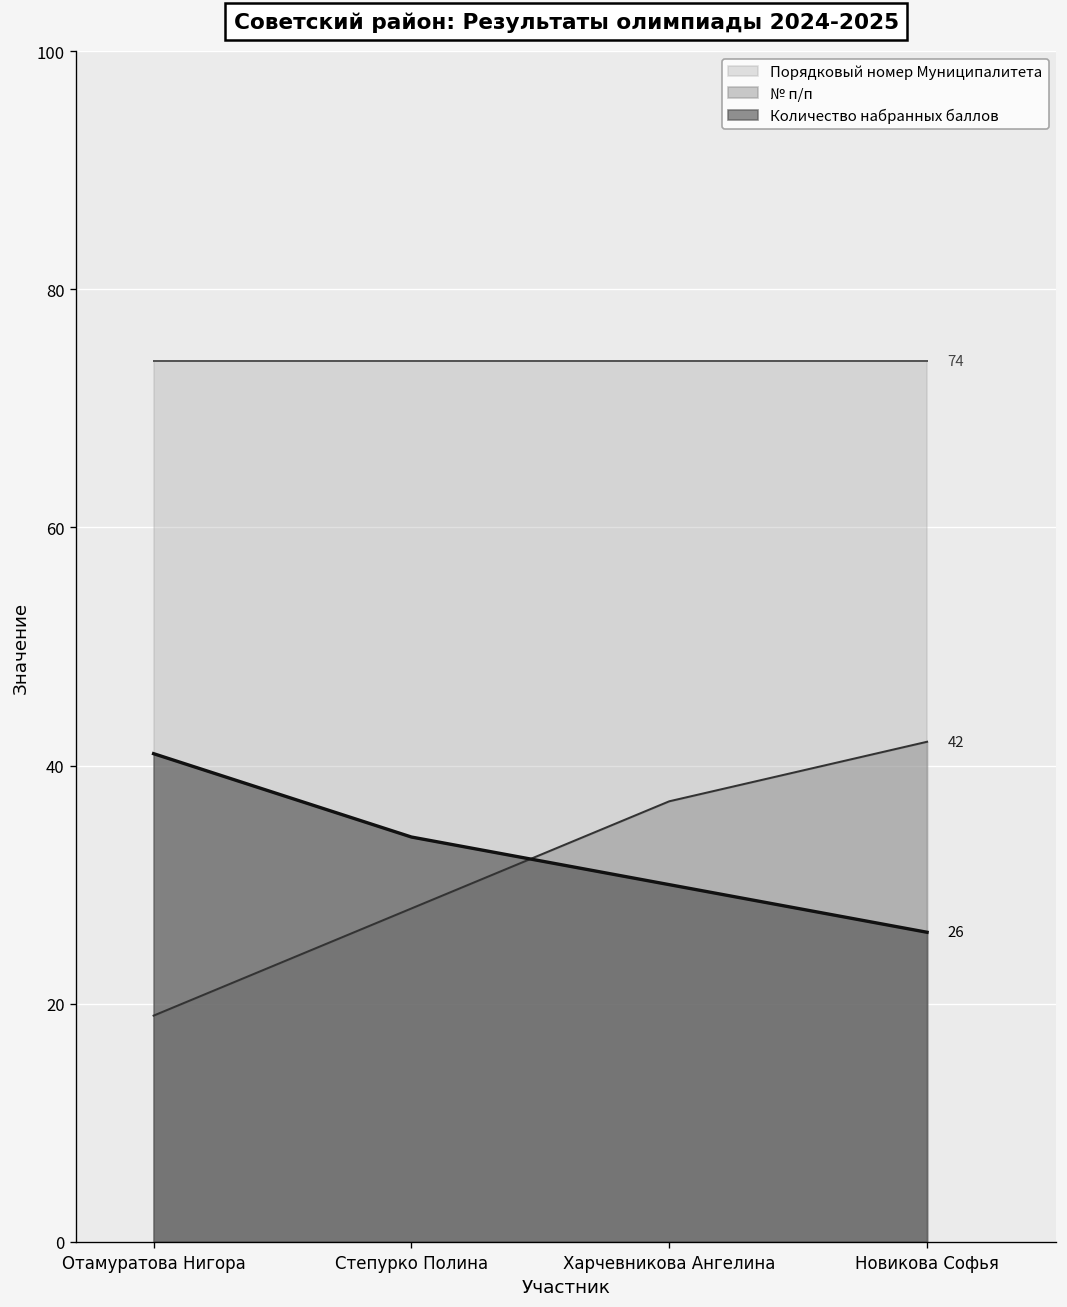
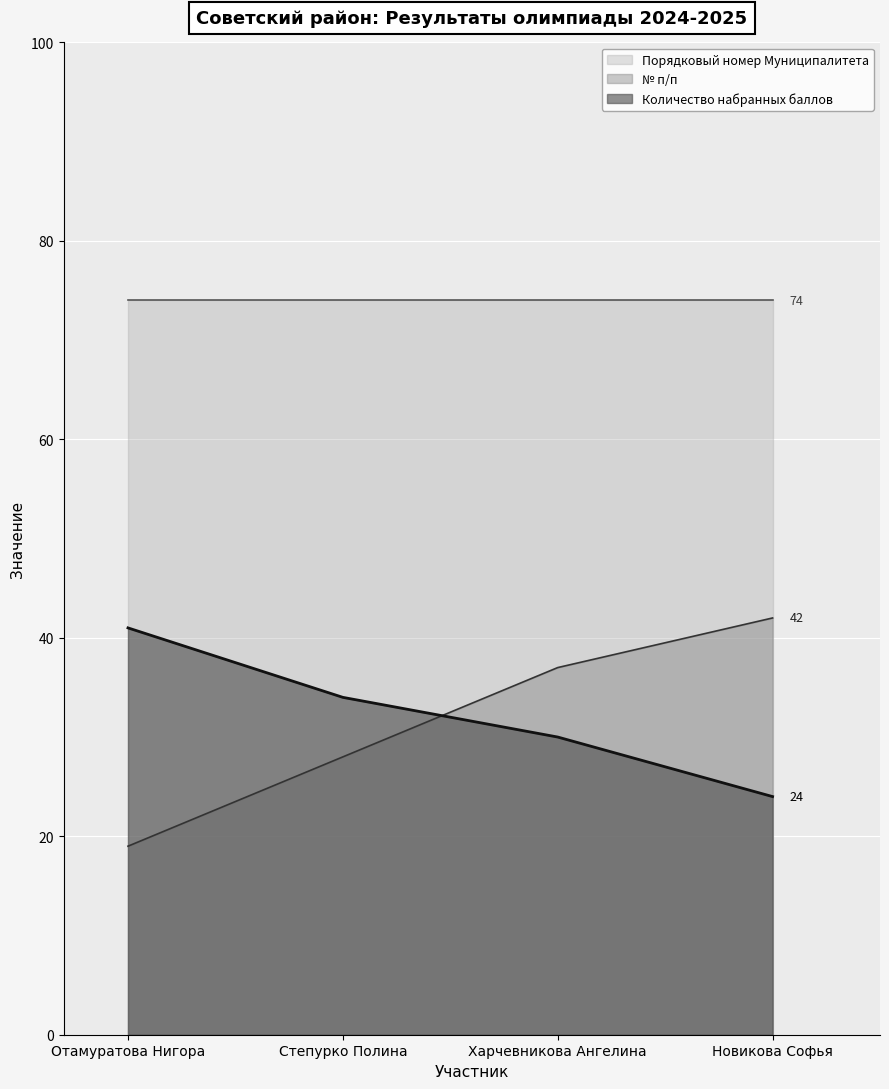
  {
    "Количество набранных баллов": {
-     "Новикова Софья": 26
+     "Новикова Софья": 24
    }
  }
